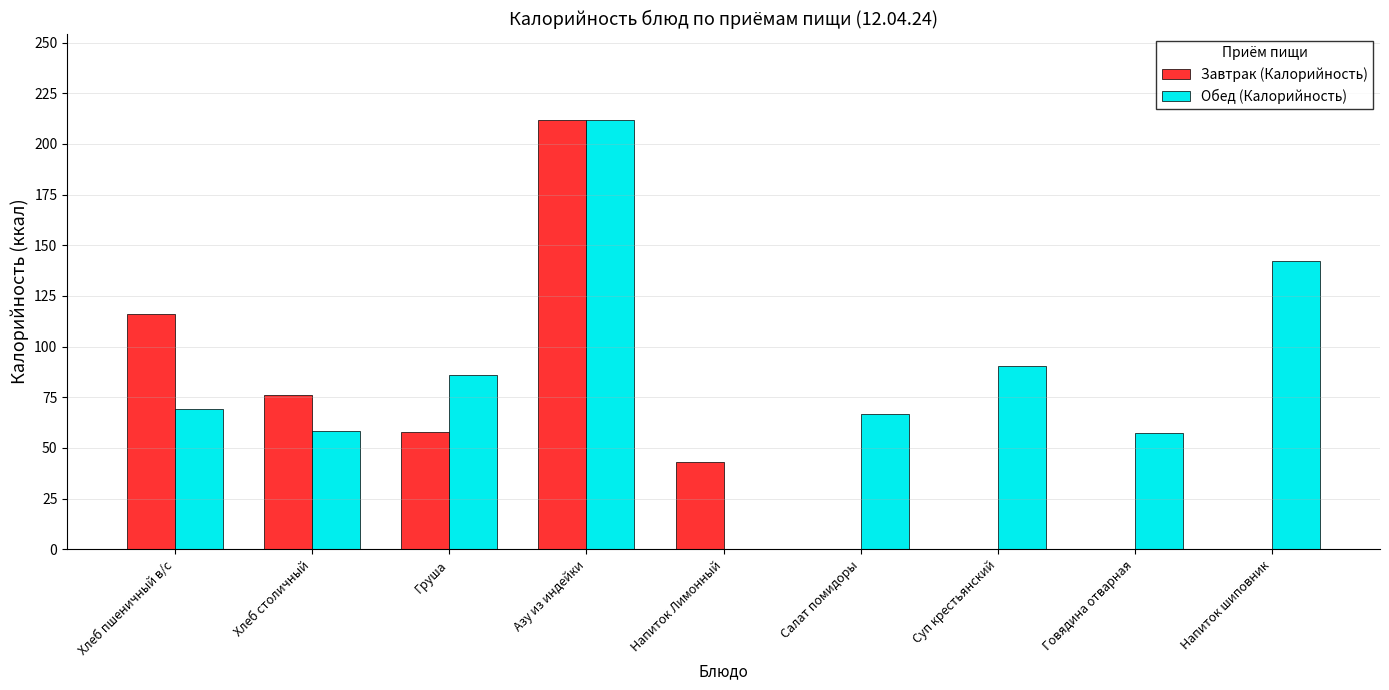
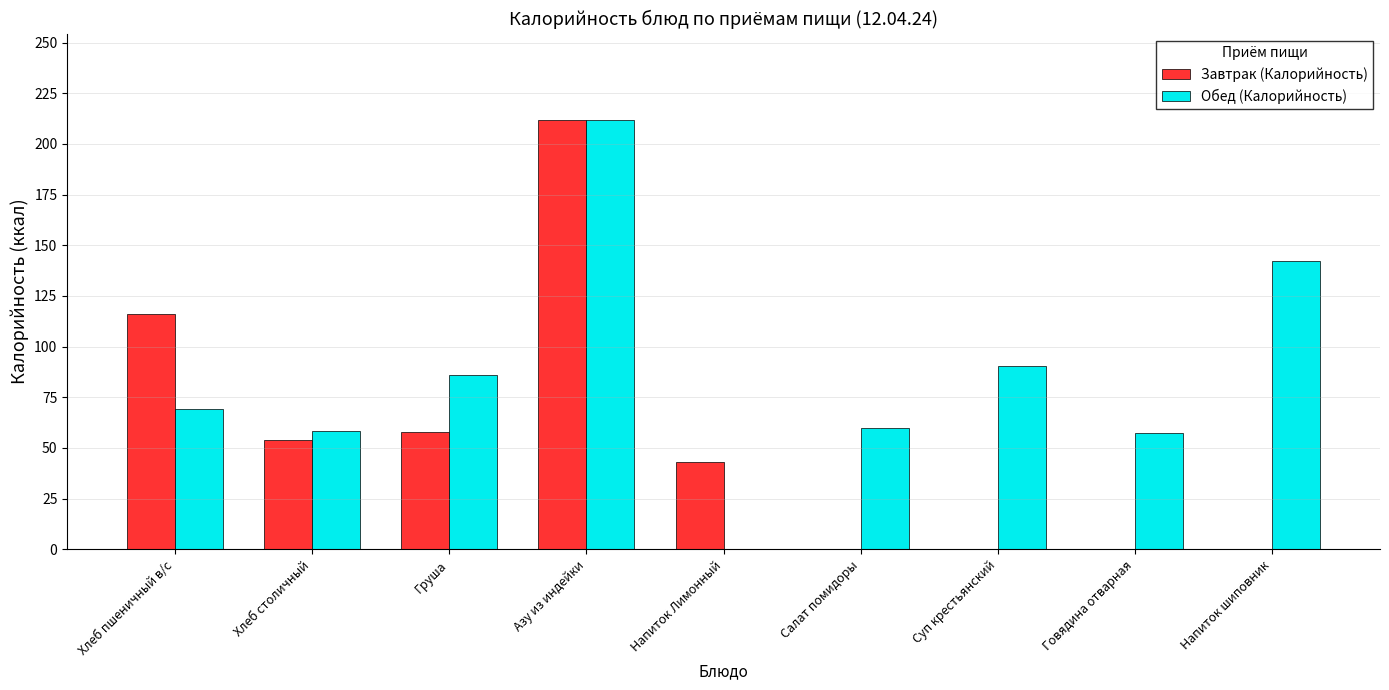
  {
    "Завтрак (Калорийность)": {
      "Хлеб пшеничный в/с": 116,
-     "Хлеб столичный": 76,
+     "Хлеб столичный": 54,
      "Груша": 58,
      "Азу из индейки": 212,
      "Напиток Лимонный": 43,
      "Салат помидоры": 0,
      "Суп крестьянский": 0,
      "Говядина отварная": 0,
      "Напиток шиповник": 0
    },
    "Обед (Калорийность)": {
      "Хлеб пшеничный в/с": 69,
      "Хлеб столичный": 58,
      "Груша": 86,
      "Азу из индейки": 212,
      "Напиток Лимонный": 0,
-     "Салат помидоры": 67,
+     "Салат помидоры": 60,
      "Суп крестьянский": 90,
      "Говядина отварная": 58,
      "Напиток шиповник": 142
    }
  }
